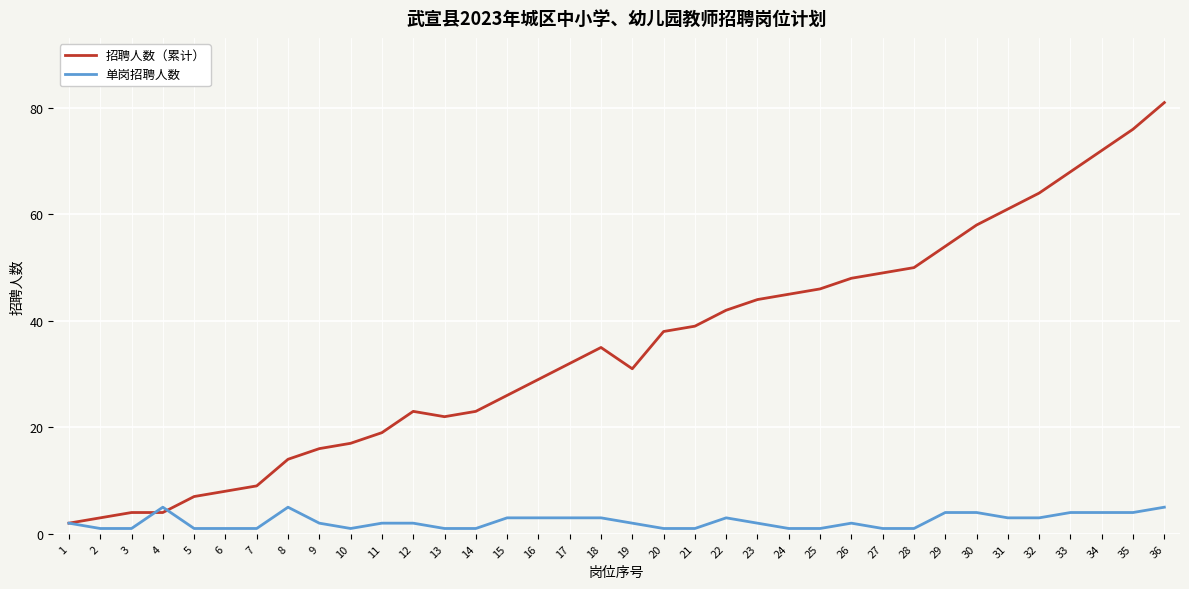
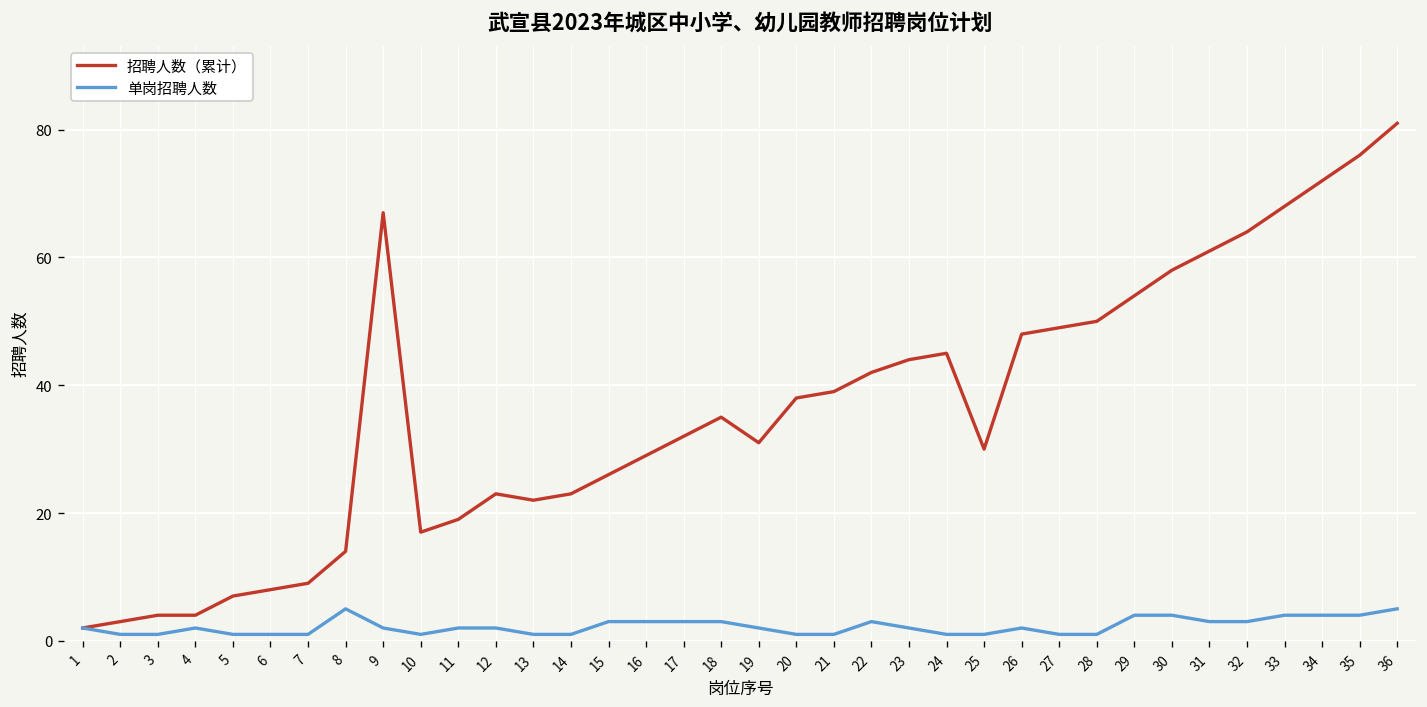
  {
    "招聘人数（累计）": {
      "2": 3,
      "3": 4,
      "4": 4,
      "5": 7,
      "6": 8,
      "7": 9,
      "8": 14,
-     "9": 16,
+     "9": 67,
      "10": 17,
      "11": 19,
      "12": 23,
      "13": 22,
      "14": 23,
      "15": 26,
      "16": 29,
      "17": 32,
      "18": 35,
      "19": 31,
      "20": 38,
      "21": 39,
      "22": 42,
      "23": 44,
      "24": 45,
-     "25": 46,
+     "25": 30,
      "26": 48,
      "27": 49,
      "28": 50,
      "29": 54,
      "30": 58,
      "31": 61,
      "32": 64,
      "33": 68,
      "34": 72,
      "35": 76,
      "36": 81
    },
    "单岗招聘人数": {
      "2": 1,
      "3": 1,
-     "4": 5,
+     "4": 2,
      "5": 1,
      "6": 1,
      "7": 1,
      "8": 5,
      "9": 2,
      "10": 1,
      "11": 2,
      "12": 2,
      "13": 1,
      "14": 1,
      "15": 3,
      "16": 3,
      "17": 3,
      "18": 3,
      "19": 2,
      "20": 1,
      "21": 1,
      "22": 3,
      "23": 2,
      "24": 1,
      "25": 1,
      "26": 2,
      "27": 1,
      "28": 1,
      "29": 4,
      "30": 4,
      "31": 3,
      "32": 3,
      "33": 4,
      "34": 4,
      "35": 4,
      "36": 5
    }
  }
